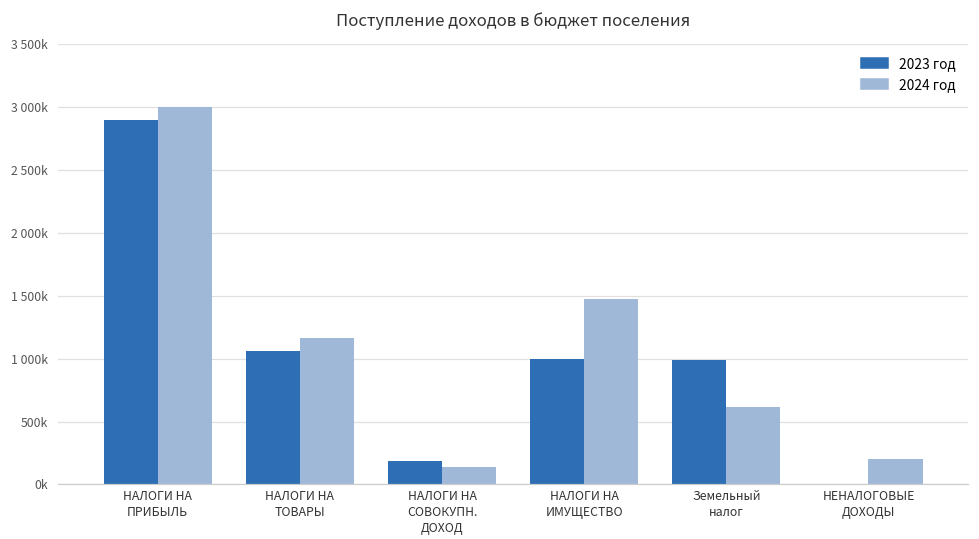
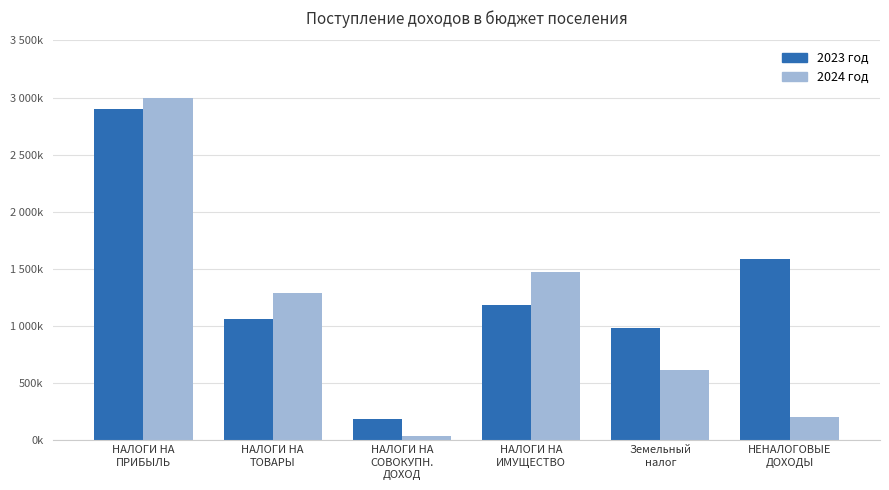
  {
    "2023 год": {
      "НАЛОГИ НА ПРИБЫЛЬ": 2900000,
      "НАЛОГИ НА ТОВАРЫ": 1060000,
      "НАЛОГИ НА СОВОКУПН. ДОХОД": 190000,
-     "НАЛОГИ НА ИМУЩЕСТВО": 1000000,
+     "НАЛОГИ НА ИМУЩЕСТВО": 1180000,
      "Земельный налог": 990000,
-     "НЕНАЛОГОВЫЕ ДОХОДЫ": 0
+     "НЕНАЛОГОВЫЕ ДОХОДЫ": 1590000
    },
    "2024 год": {
      "НАЛОГИ НА ПРИБЫЛЬ": 3000000,
-     "НАЛОГИ НА ТОВАРЫ": 1170000,
-     "НАЛОГИ НА СОВОКУПН. ДОХОД": 140000,
+     "НАЛОГИ НА ТОВАРЫ": 1290000,
+     "НАЛОГИ НА СОВОКУПН. ДОХОД": 40000,
      "НАЛОГИ НА ИМУЩЕСТВО": 1480000,
      "Земельный налог": 620000,
      "НЕНАЛОГОВЫЕ ДОХОДЫ": 200000
    }
  }
